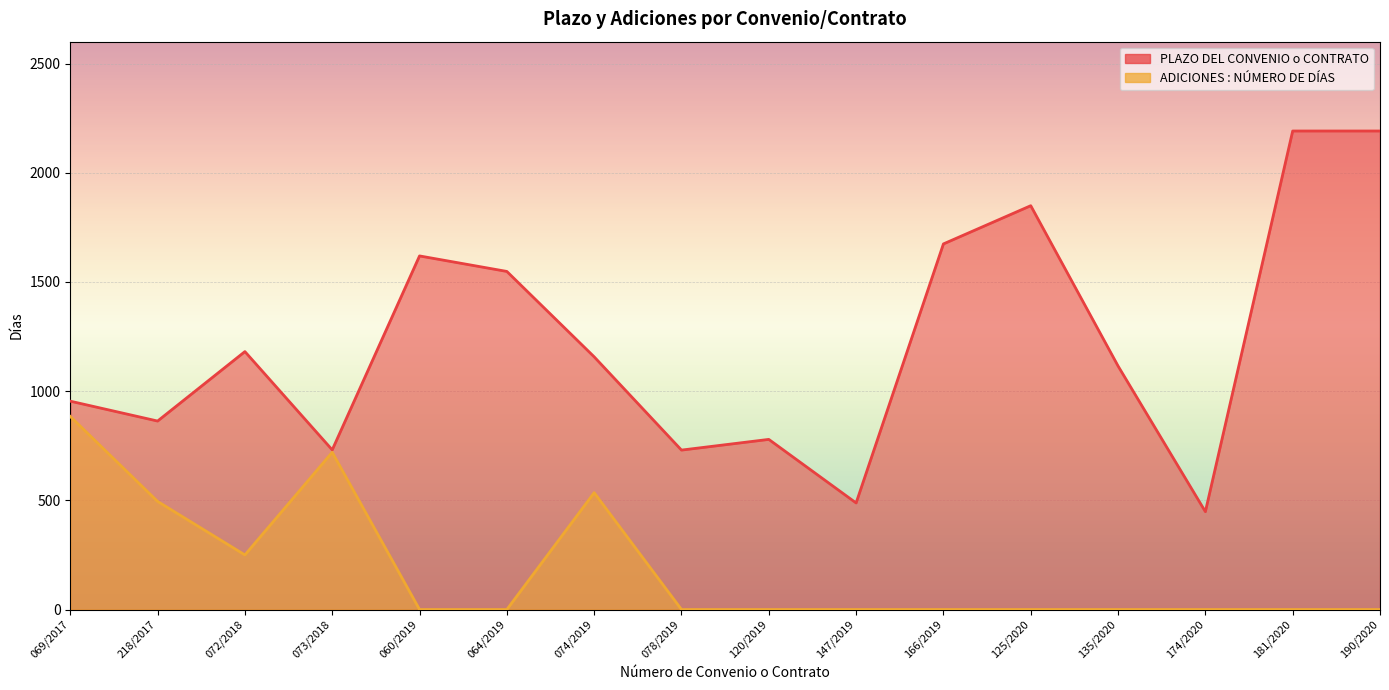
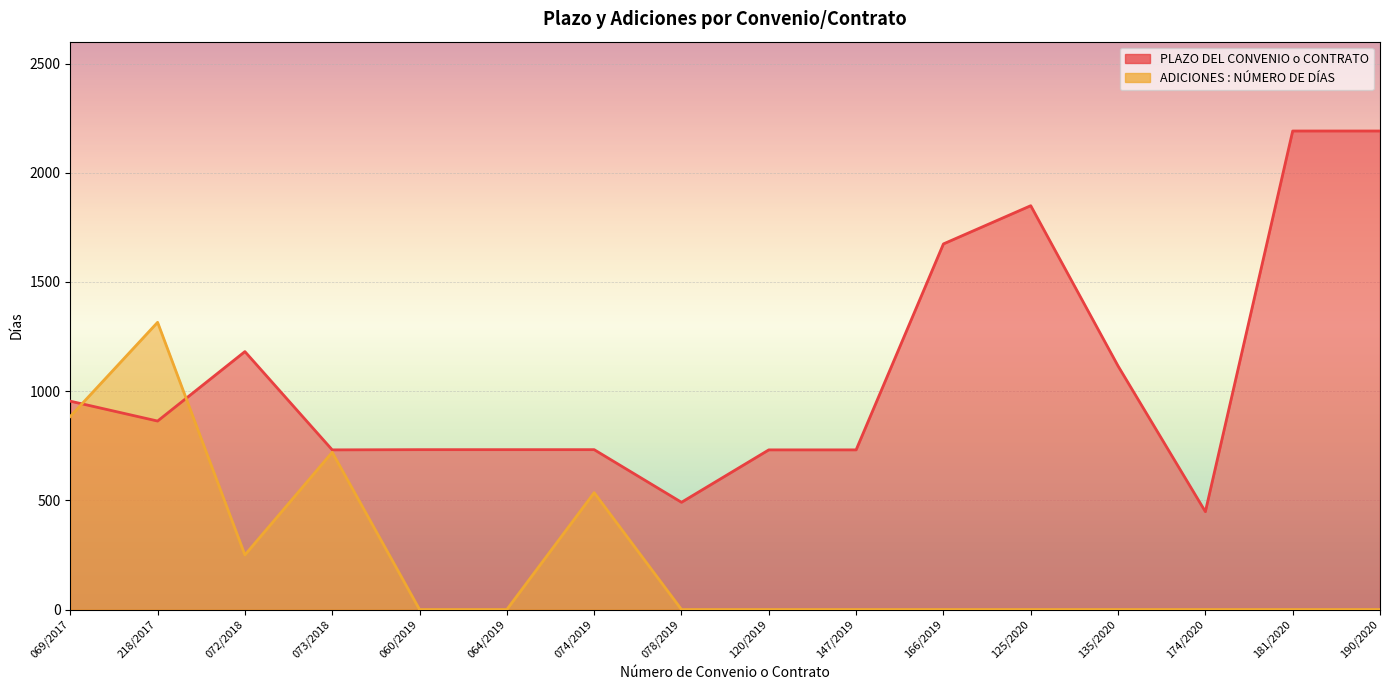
  {
    "PLAZO DEL CONVENIO o CONTRATO": {
      "069/2017": 950,
      "218/2017": 860,
      "072/2018": 1180,
-     "060/2019": 1620,
-     "064/2019": 1550,
-     "074/2019": 1160,
-     "078/2019": 730,
-     "120/2019": 780,
-     "147/2019": 490,
+     "060/2019": 730,
+     "064/2019": 730,
+     "074/2019": 730,
+     "078/2019": 490,
+     "120/2019": 730,
+     "147/2019": 730,
      "166/2019": 1670,
      "125/2020": 1850,
      "135/2020": 1120,
      "174/2020": 450,
      "181/2020": 2190,
      "190/2020": 2190
    },
    "ADICIONES : NÚMERO DE DÍAS": {
      "069/2017": 880,
-     "218/2017": 500,
+     "218/2017": 1320,
      "072/2018": 250,
      "060/2019": 0,
      "064/2019": 0,
      "074/2019": 540,
      "078/2019": 0,
      "120/2019": 0,
      "147/2019": 0,
      "166/2019": 0,
      "125/2020": 0,
      "135/2020": 0,
      "174/2020": 0,
      "181/2020": 0,
      "190/2020": 0
    }
  }
